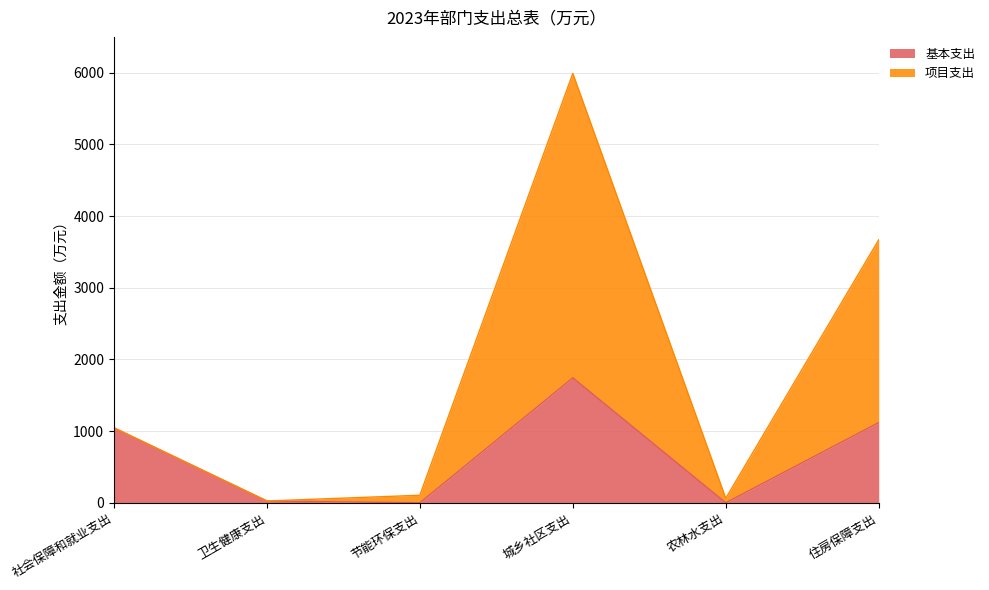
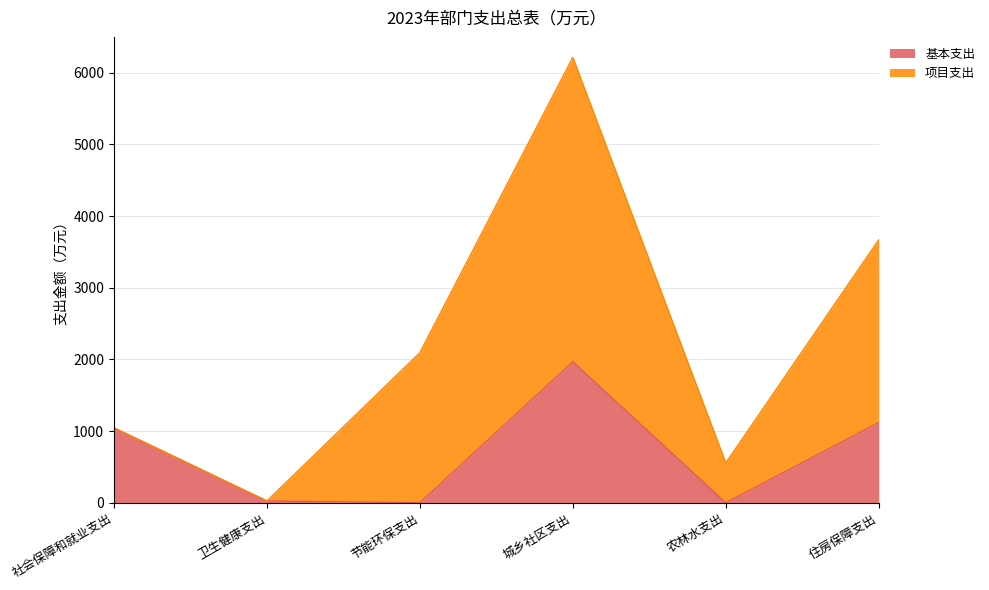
  {
    "基本支出": {
      "节能环保支出": 0,
-     "城乡社区支出": 1700,
+     "城乡社区支出": 2000,
      "农林水支出": 0,
      "住房保障支出": 1100
    },
    "项目支出": {
-     "节能环保支出": 100,
+     "节能环保支出": 2100,
      "城乡社区支出": 4200,
-     "农林水支出": 100,
+     "农林水支出": 600,
      "住房保障支出": 2600
    }
  }
